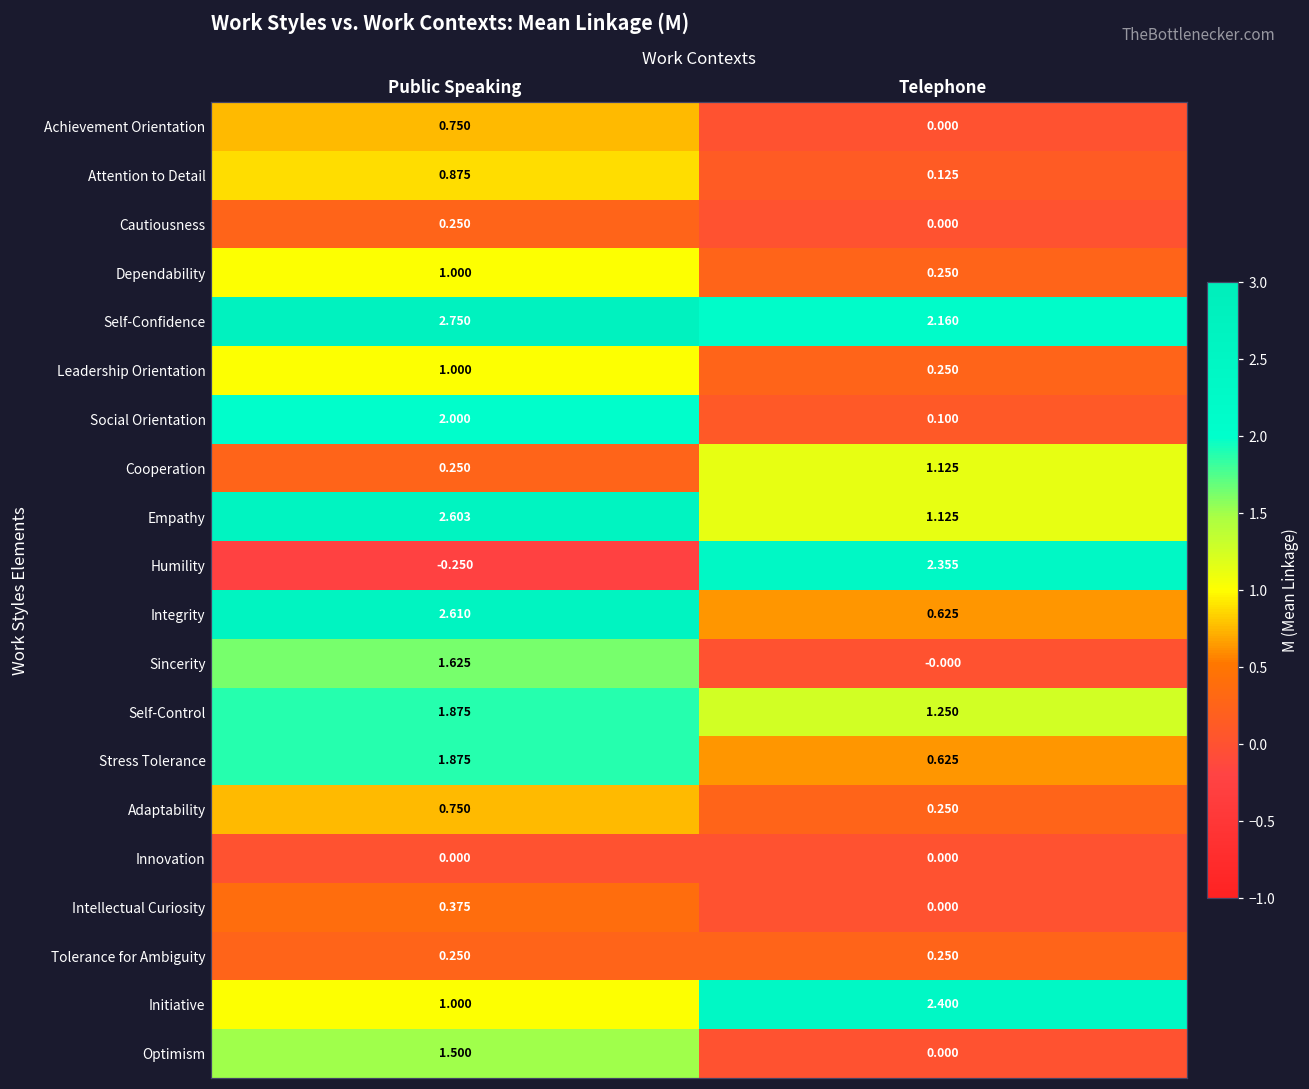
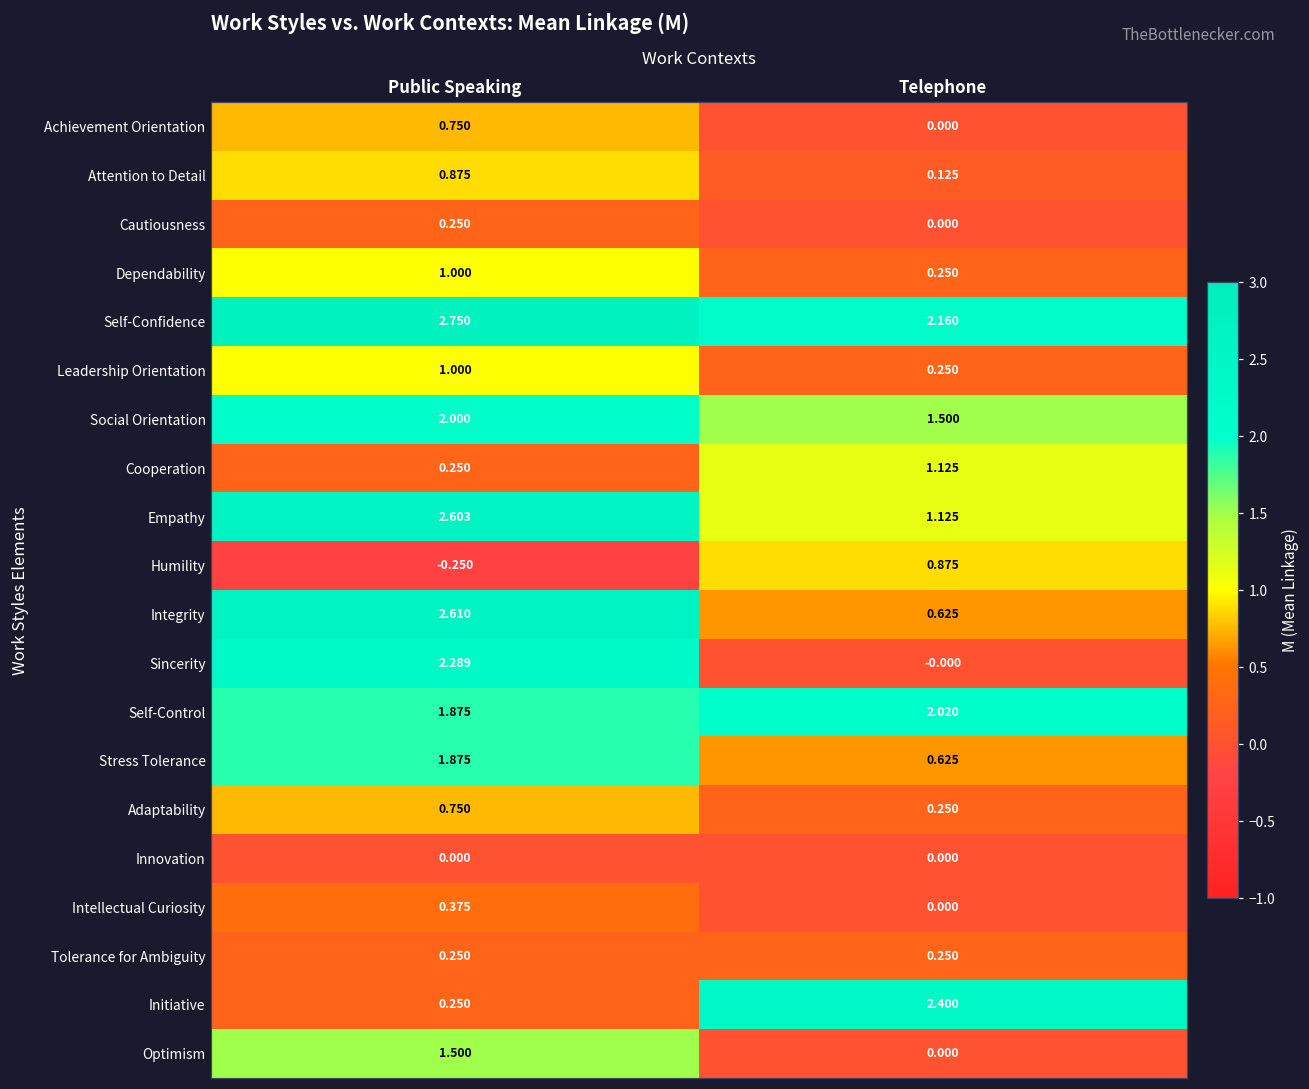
  {
    "Achievement Orientation": {
      "Public Speaking": 0.750,
      "Telephone": 0.000
    },
    "Attention to Detail": {
      "Public Speaking": 0.875,
      "Telephone": 0.125
    },
    "Cautiousness": {
      "Public Speaking": 0.250,
      "Telephone": 0.000
    },
    "Dependability": {
      "Public Speaking": 1.000,
      "Telephone": 0.250
    },
    "Self-Confidence": {
      "Public Speaking": 2.750,
      "Telephone": 2.160
    },
    "Leadership Orientation": {
      "Public Speaking": 1.000,
      "Telephone": 0.250
    },
    "Social Orientation": {
      "Public Speaking": 2.000,
-     "Telephone": 0.100
+     "Telephone": 1.500
    },
    "Cooperation": {
      "Public Speaking": 0.250,
      "Telephone": 1.125
    },
    "Empathy": {
      "Public Speaking": 2.603,
      "Telephone": 1.125
    },
    "Humility": {
      "Public Speaking": -0.250,
-     "Telephone": 2.355
+     "Telephone": 0.875
    },
    "Integrity": {
      "Public Speaking": 2.610,
      "Telephone": 0.625
    },
    "Sincerity": {
-     "Public Speaking": 1.625,
+     "Public Speaking": 2.289,
      "Telephone": -0.000
    },
    "Self-Control": {
      "Public Speaking": 1.875,
-     "Telephone": 1.250
+     "Telephone": 2.020
    },
    "Stress Tolerance": {
      "Public Speaking": 1.875,
      "Telephone": 0.625
    },
    "Adaptability": {
      "Public Speaking": 0.750,
      "Telephone": 0.250
    },
    "Innovation": {
      "Public Speaking": 0.000,
      "Telephone": 0.000
    },
    "Intellectual Curiosity": {
      "Public Speaking": 0.375,
      "Telephone": 0.000
    },
    "Tolerance for Ambiguity": {
      "Public Speaking": 0.250,
      "Telephone": 0.250
    },
    "Initiative": {
-     "Public Speaking": 1.000,
+     "Public Speaking": 0.250,
      "Telephone": 2.400
    },
    "Optimism": {
      "Public Speaking": 1.500,
      "Telephone": 0.000
    }
  }
